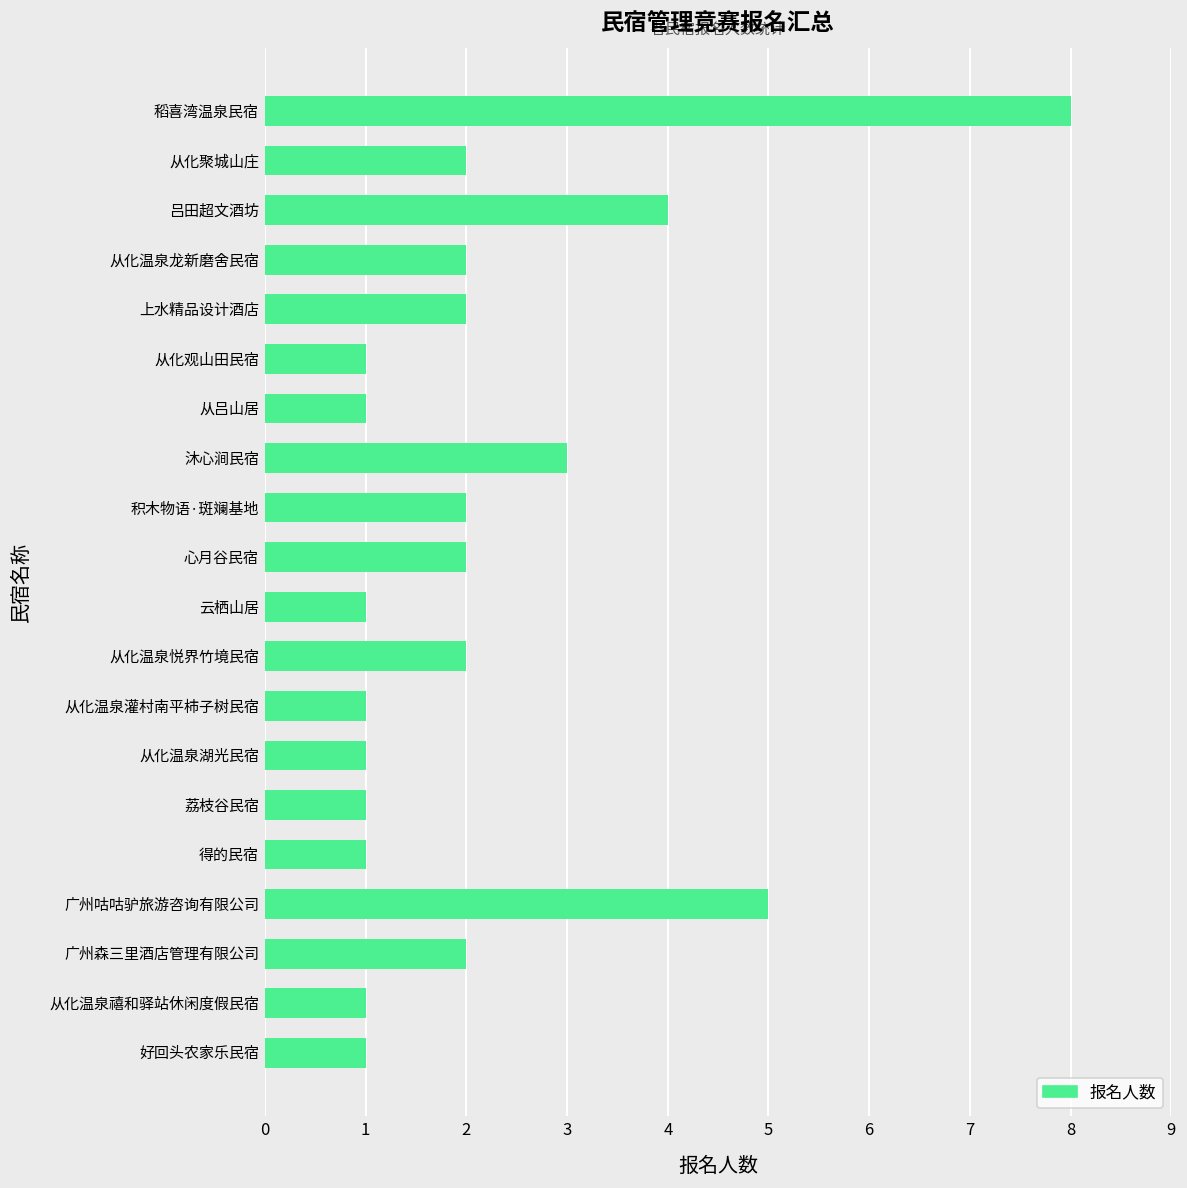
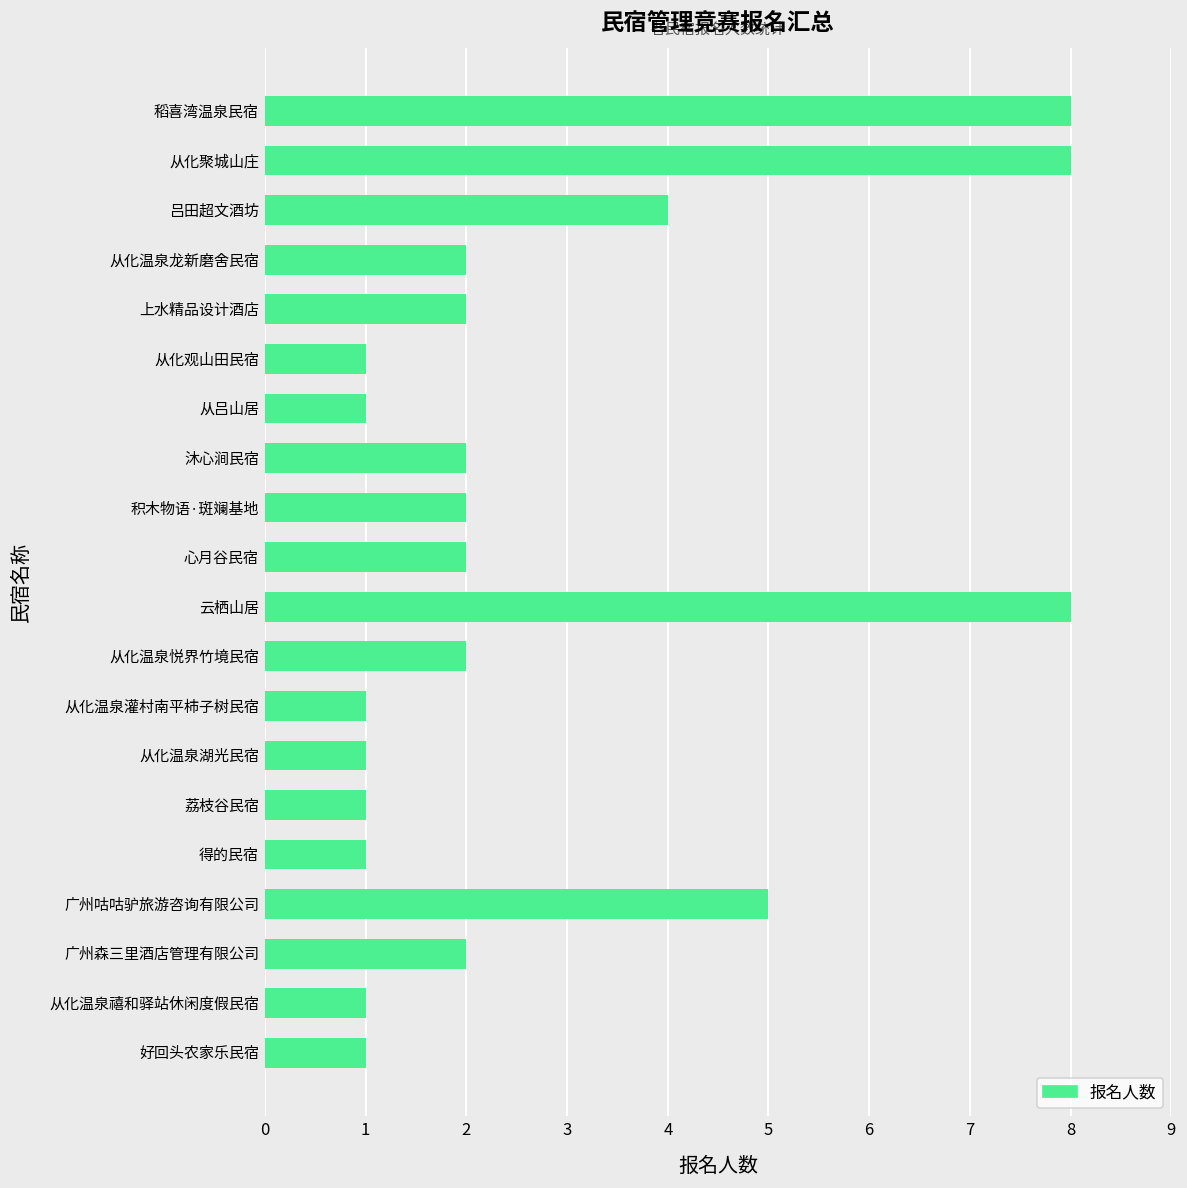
  {
    "稻喜湾温泉民宿": 8,
-   "从化聚城山庄": 2,
+   "从化聚城山庄": 8,
    "吕田超文酒坊": 4,
    "从化温泉龙新磨舍民宿": 2,
    "上水精品设计酒店": 2,
    "从化观山田民宿": 1,
    "从吕山居": 1,
-   "沐心涧民宿": 3,
+   "沐心涧民宿": 2,
    "积木物语·斑斓基地": 2,
    "心月谷民宿": 2,
-   "云栖山居": 1,
+   "云栖山居": 8,
    "从化温泉悦界竹境民宿": 2,
    "从化温泉灌村南平柿子树民宿": 1,
    "从化温泉湖光民宿": 1,
    "荔枝谷民宿": 1,
    "得的民宿": 1,
    "广州咕咕驴旅游咨询有限公司": 5,
    "广州森三里酒店管理有限公司": 2,
    "从化温泉禧和驿站休闲度假民宿": 1,
    "好回头农家乐民宿": 1
  }
